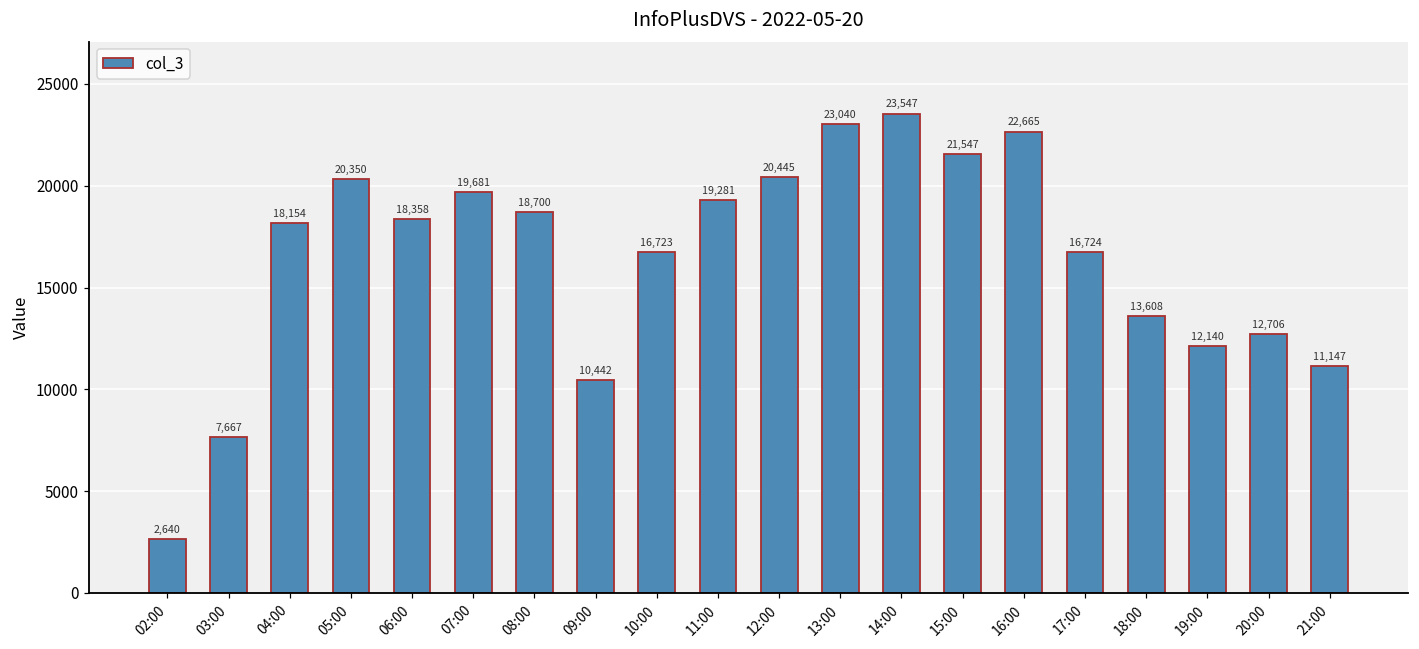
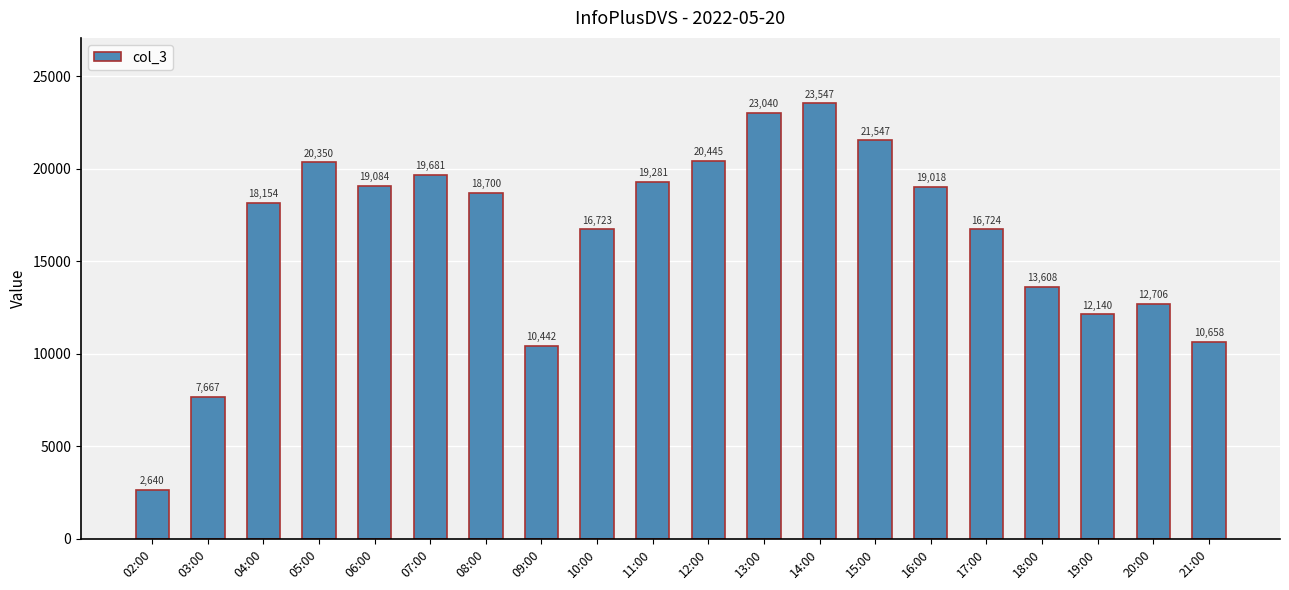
  {
    "02:00": "2,640",
    "03:00": "7,667",
    "04:00": "18,154",
    "05:00": "20,350",
-   "06:00": "18,358",
+   "06:00": "19,084",
    "07:00": "19,681",
    "08:00": "18,700",
    "09:00": "10,442",
    "10:00": "16,723",
    "11:00": "19,281",
    "12:00": "20,445",
    "13:00": "23,040",
    "14:00": "23,547",
    "15:00": "21,547",
-   "16:00": "22,665",
+   "16:00": "19,018",
    "17:00": "16,724",
    "18:00": "13,608",
    "19:00": "12,140",
    "20:00": "12,706",
-   "21:00": "11,147"
+   "21:00": "10,658"
  }
